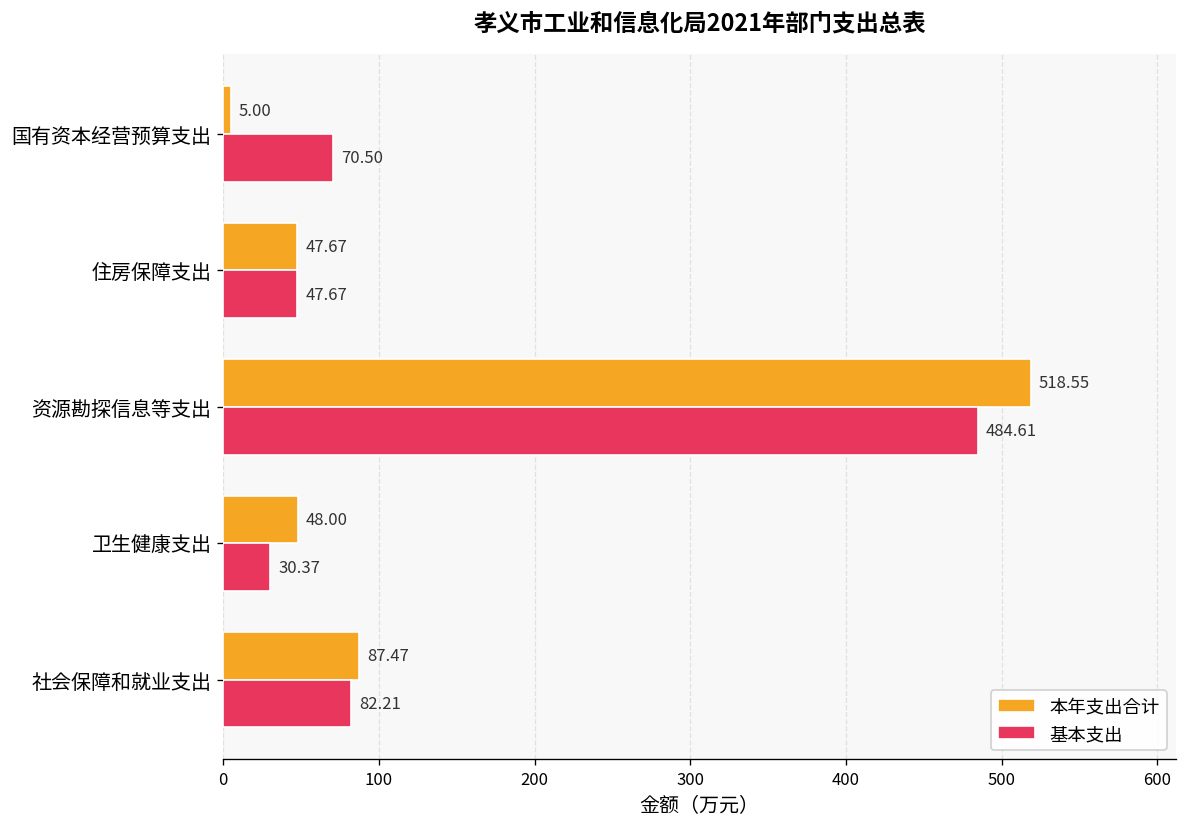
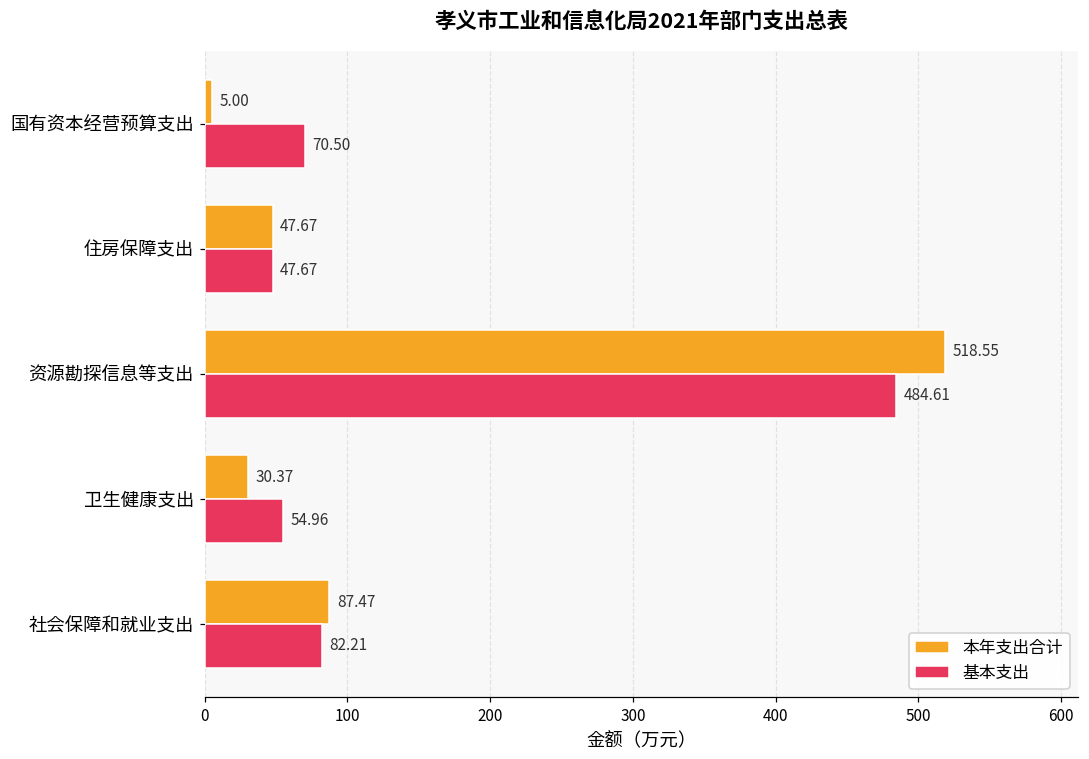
  {
    "本年支出合计": {
      "国有资本经营预算支出": 5.00,
      "住房保障支出": 47.67,
      "资源勘探信息等支出": 518.55,
-     "卫生健康支出": 48.00,
+     "卫生健康支出": 30.37,
      "社会保障和就业支出": 87.47
    },
    "基本支出": {
      "国有资本经营预算支出": 70.50,
      "住房保障支出": 47.67,
      "资源勘探信息等支出": 484.61,
-     "卫生健康支出": 30.37,
+     "卫生健康支出": 54.96,
      "社会保障和就业支出": 82.21
    }
  }
